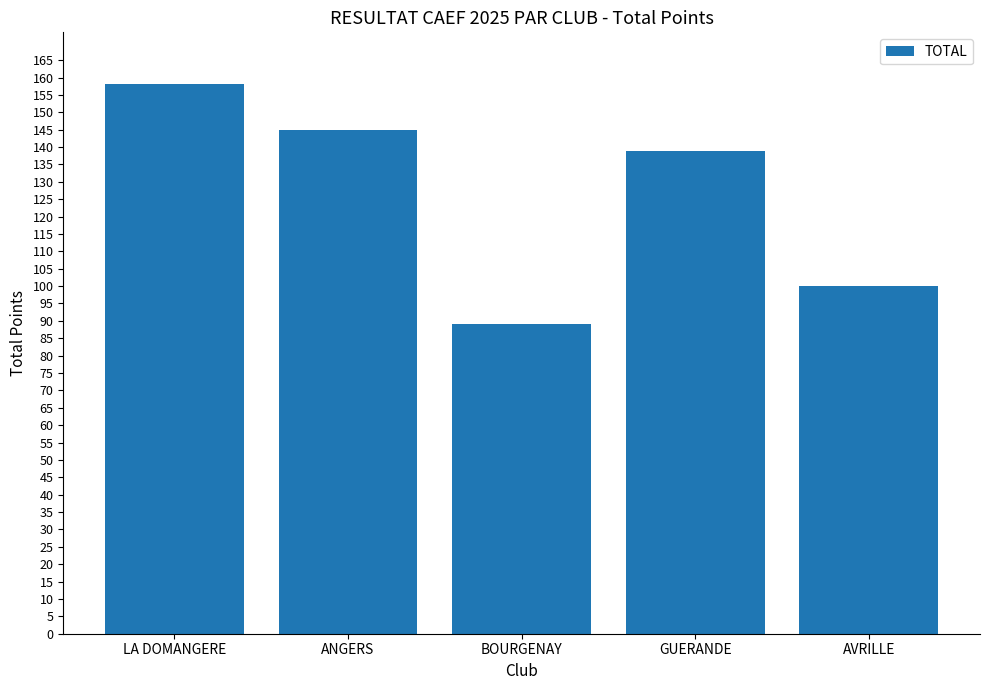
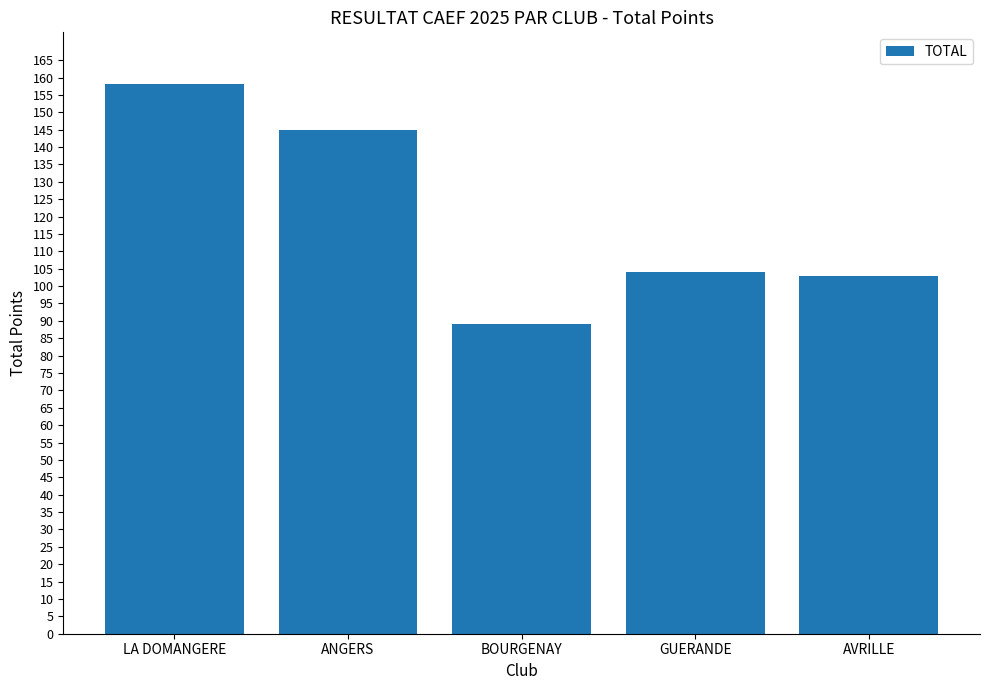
  {
    "LA DOMANGERE": 158,
    "ANGERS": 145,
    "BOURGENAY": 89,
-   "GUERANDE": 139,
-   "AVRILLE": 100
+   "GUERANDE": 104,
+   "AVRILLE": 103
  }
